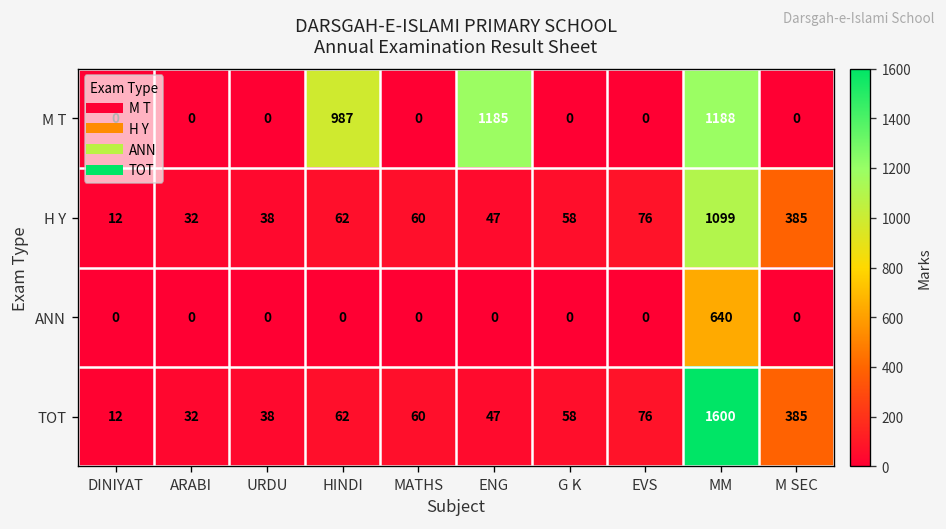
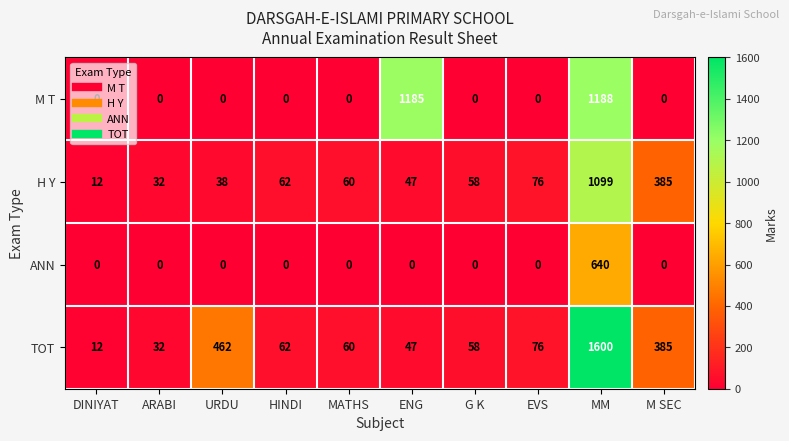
  {
    "M T": {
      "ARABI": 0,
      "URDU": 0,
-     "HINDI": 987,
+     "HINDI": 0,
      "MATHS": 0,
      "ENG": 1185,
      "G K": 0,
      "EVS": 0,
      "MM": 1188,
      "M SEC": 0
    },
    "H Y": {
      "DINIYAT": 12,
      "ARABI": 32,
      "URDU": 38,
      "HINDI": 62,
      "MATHS": 60,
      "ENG": 47,
      "G K": 58,
      "EVS": 76,
      "MM": 1099,
      "M SEC": 385
    },
    "ANN": {
      "DINIYAT": 0,
      "ARABI": 0,
      "URDU": 0,
      "HINDI": 0,
      "MATHS": 0,
      "ENG": 0,
      "G K": 0,
      "EVS": 0,
      "MM": 640,
      "M SEC": 0
    },
    "TOT": {
      "DINIYAT": 12,
      "ARABI": 32,
-     "URDU": 38,
+     "URDU": 462,
      "HINDI": 62,
      "MATHS": 60,
      "ENG": 47,
      "G K": 58,
      "EVS": 76,
      "MM": 1600,
      "M SEC": 385
    }
  }
